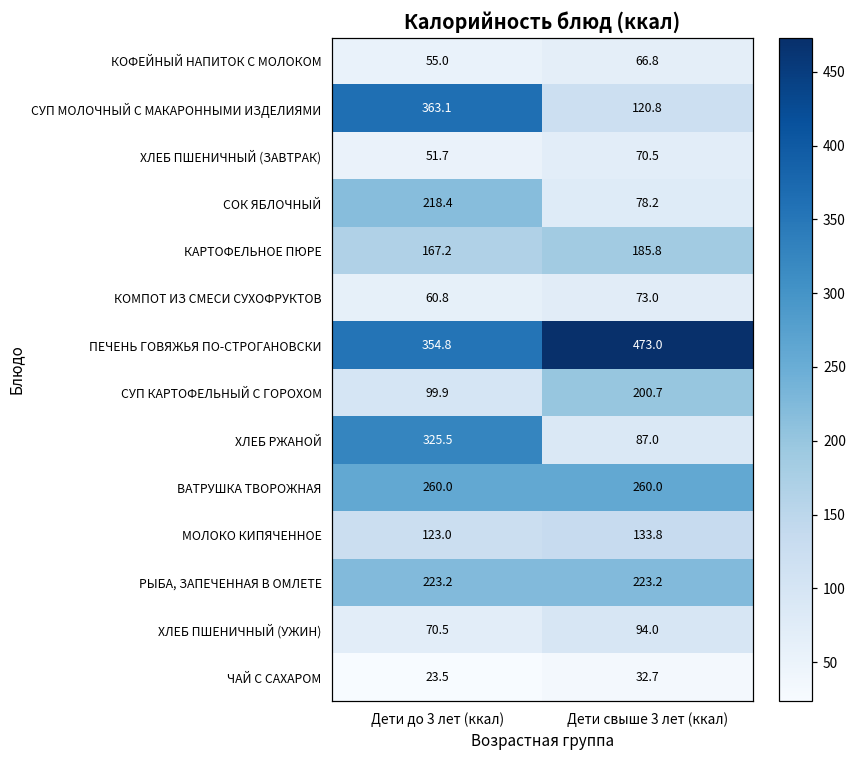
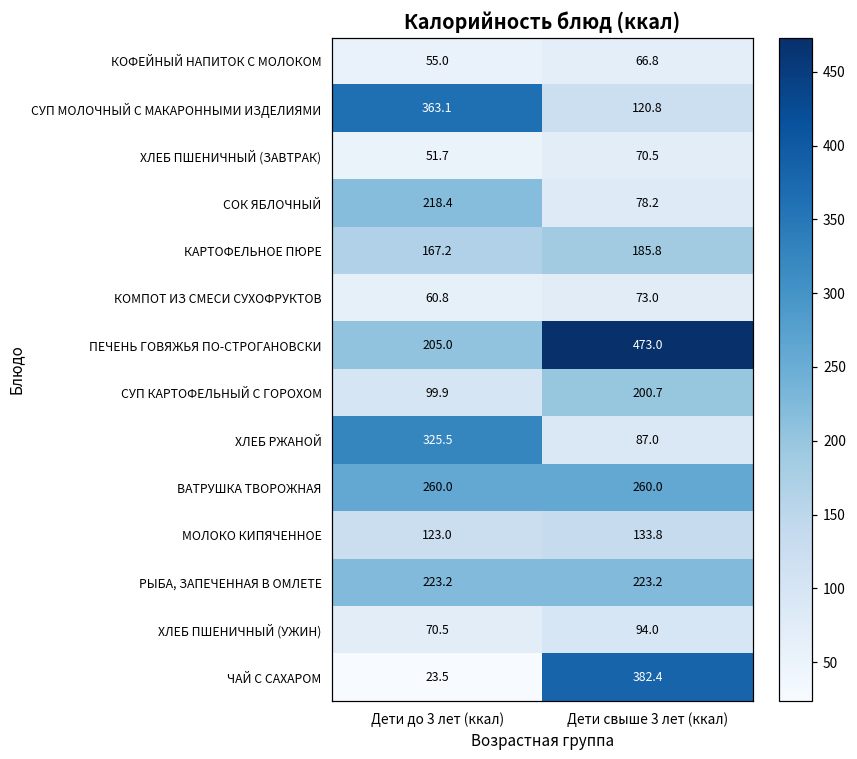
  {
    "КОФЕЙНЫЙ НАПИТОК С МОЛОКОМ": {
      "Дети до 3 лет (ккал)": 55.0,
      "Дети свыше 3 лет (ккал)": 66.8
    },
    "СУП МОЛОЧНЫЙ С МАКАРОННЫМИ ИЗДЕЛИЯМИ": {
      "Дети до 3 лет (ккал)": 363.1,
      "Дети свыше 3 лет (ккал)": 120.8
    },
    "ХЛЕБ ПШЕНИЧНЫЙ (ЗАВТРАК)": {
      "Дети до 3 лет (ккал)": 51.7,
      "Дети свыше 3 лет (ккал)": 70.5
    },
    "СОК ЯБЛОЧНЫЙ": {
      "Дети до 3 лет (ккал)": 218.4,
      "Дети свыше 3 лет (ккал)": 78.2
    },
    "КАРТОФЕЛЬНОЕ ПЮРЕ": {
      "Дети до 3 лет (ккал)": 167.2,
      "Дети свыше 3 лет (ккал)": 185.8
    },
    "КОМПОТ ИЗ СМЕСИ СУХОФРУКТОВ": {
      "Дети до 3 лет (ккал)": 60.8,
      "Дети свыше 3 лет (ккал)": 73.0
    },
    "ПЕЧЕНЬ ГОВЯЖЬЯ ПО-СТРОГАНОВСКИ": {
-     "Дети до 3 лет (ккал)": 354.8,
+     "Дети до 3 лет (ккал)": 205.0,
      "Дети свыше 3 лет (ккал)": 473.0
    },
    "СУП КАРТОФЕЛЬНЫЙ С ГОРОХОМ": {
      "Дети до 3 лет (ккал)": 99.9,
      "Дети свыше 3 лет (ккал)": 200.7
    },
    "ХЛЕБ РЖАНОЙ": {
      "Дети до 3 лет (ккал)": 325.5,
      "Дети свыше 3 лет (ккал)": 87.0
    },
    "ВАТРУШКА ТВОРОЖНАЯ": {
      "Дети до 3 лет (ккал)": 260.0,
      "Дети свыше 3 лет (ккал)": 260.0
    },
    "МОЛОКО КИПЯЧЕННОЕ": {
      "Дети до 3 лет (ккал)": 123.0,
      "Дети свыше 3 лет (ккал)": 133.8
    },
    "РЫБА, ЗАПЕЧЕННАЯ В ОМЛЕТЕ": {
      "Дети до 3 лет (ккал)": 223.2,
      "Дети свыше 3 лет (ккал)": 223.2
    },
    "ХЛЕБ ПШЕНИЧНЫЙ (УЖИН)": {
      "Дети до 3 лет (ккал)": 70.5,
      "Дети свыше 3 лет (ккал)": 94.0
    },
    "ЧАЙ С САХАРОМ": {
      "Дети до 3 лет (ккал)": 23.5,
-     "Дети свыше 3 лет (ккал)": 32.7
+     "Дети свыше 3 лет (ккал)": 382.4
    }
  }
